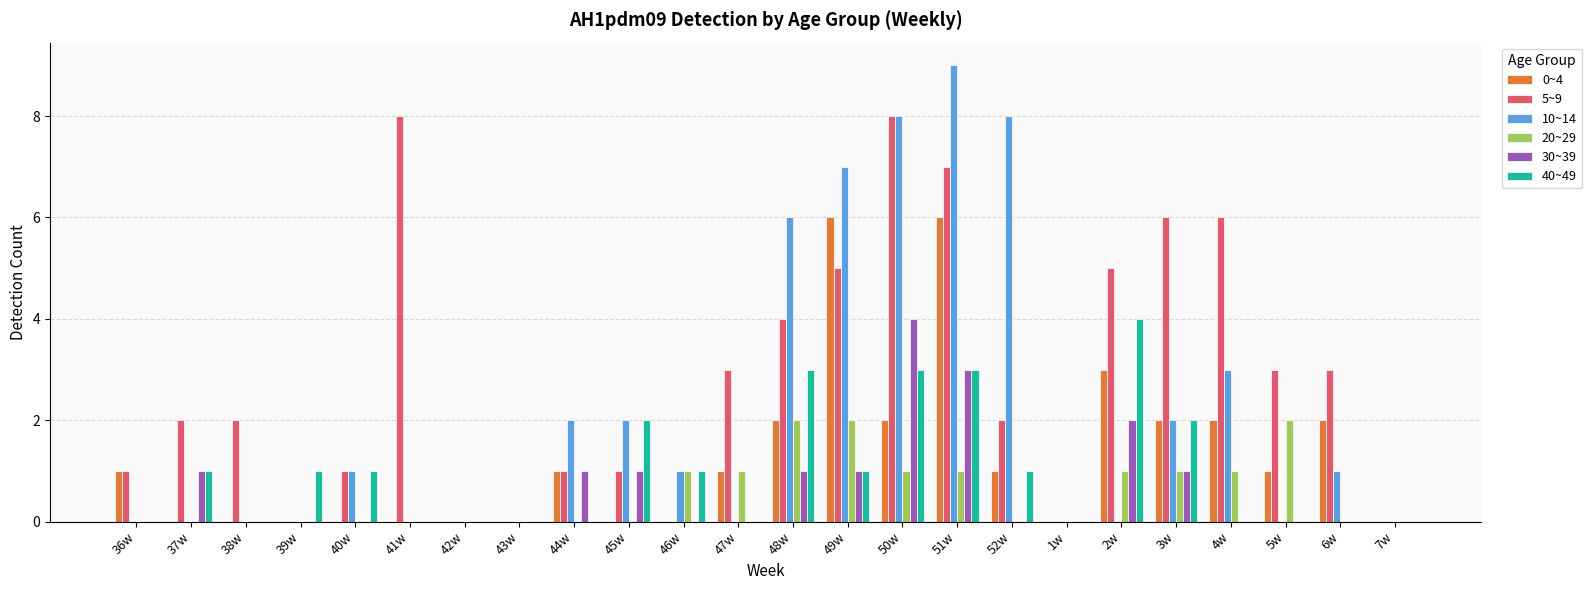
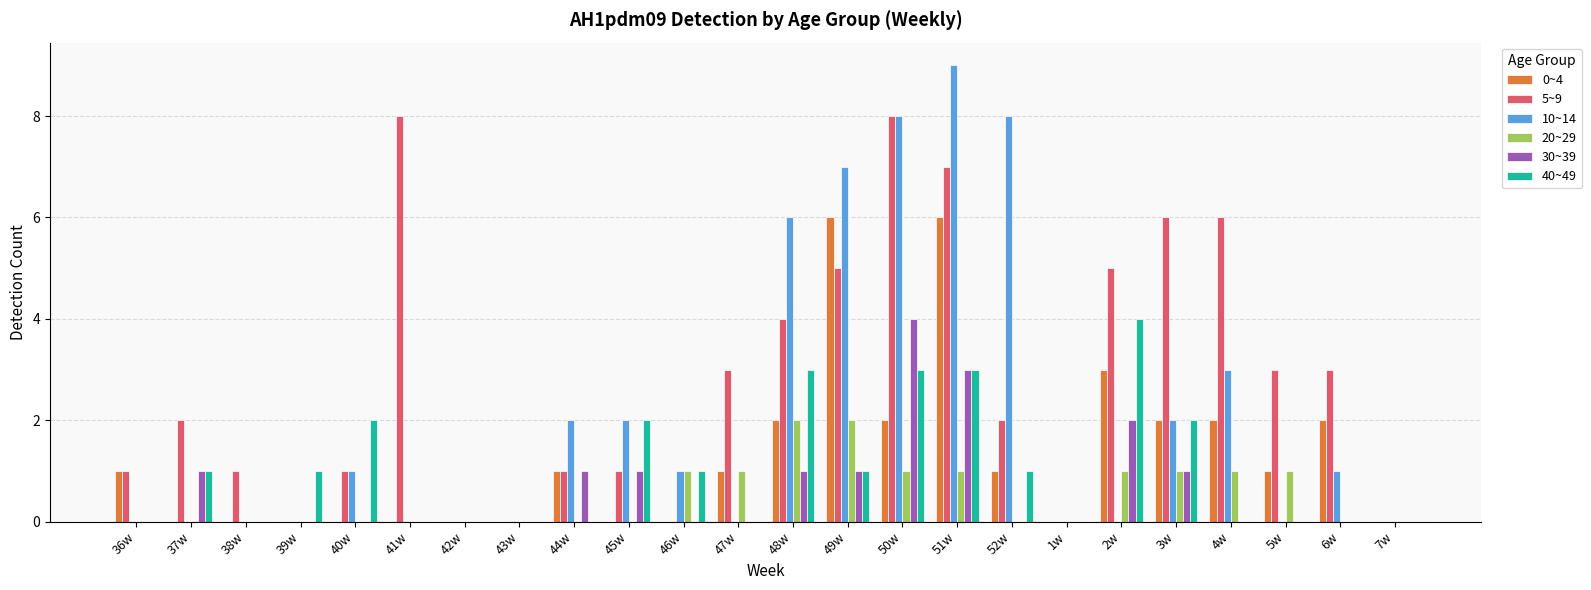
  {
    "0~4": {
      "36w": 1,
      "37w": 0,
      "38w": 0,
      "39w": 0,
      "40w": 0,
      "41w": 0,
      "42w": 0,
      "43w": 0,
      "44w": 1,
      "45w": 0,
      "46w": 0,
      "47w": 1,
      "48w": 2,
      "49w": 6,
      "50w": 2,
      "51w": 6,
      "52w": 1,
      "1w": 0,
      "2w": 3,
      "3w": 2,
      "4w": 2,
      "5w": 1,
      "6w": 2,
      "7w": 0
    },
    "5~9": {
      "36w": 1,
      "37w": 2,
-     "38w": 2,
+     "38w": 1,
      "39w": 0,
      "40w": 1,
      "41w": 8,
      "42w": 0,
      "43w": 0,
      "44w": 1,
      "45w": 1,
      "46w": 0,
      "47w": 3,
      "48w": 4,
      "49w": 5,
      "50w": 8,
      "51w": 7,
      "52w": 2,
      "1w": 0,
      "2w": 5,
      "3w": 6,
      "4w": 6,
      "5w": 3,
      "6w": 3,
      "7w": 0
    },
    "10~14": {
      "36w": 0,
      "37w": 0,
      "38w": 0,
      "39w": 0,
      "40w": 1,
      "41w": 0,
      "42w": 0,
      "43w": 0,
      "44w": 2,
      "45w": 2,
      "46w": 1,
      "47w": 0,
      "48w": 6,
      "49w": 7,
      "50w": 8,
      "51w": 9,
      "52w": 8,
      "1w": 0,
      "2w": 0,
      "3w": 2,
      "4w": 3,
      "5w": 0,
      "6w": 1,
      "7w": 0
    },
    "20~29": {
      "36w": 0,
      "37w": 0,
      "38w": 0,
      "39w": 0,
      "40w": 0,
      "41w": 0,
      "42w": 0,
      "43w": 0,
      "44w": 0,
      "45w": 0,
      "46w": 1,
      "47w": 1,
      "48w": 2,
      "49w": 2,
      "50w": 1,
      "51w": 1,
      "52w": 0,
      "1w": 0,
      "2w": 1,
      "3w": 1,
      "4w": 1,
-     "5w": 2,
+     "5w": 1,
      "6w": 0,
      "7w": 0
    },
    "30~39": {
      "36w": 0,
      "37w": 1,
      "38w": 0,
      "39w": 0,
      "40w": 0,
      "41w": 0,
      "42w": 0,
      "43w": 0,
      "44w": 1,
      "45w": 1,
      "46w": 0,
      "47w": 0,
      "48w": 1,
      "49w": 1,
      "50w": 4,
      "51w": 3,
      "52w": 0,
      "1w": 0,
      "2w": 2,
      "3w": 1,
      "4w": 0,
      "5w": 0,
      "6w": 0,
      "7w": 0
    },
    "40~49": {
      "36w": 0,
      "37w": 1,
      "38w": 0,
      "39w": 1,
-     "40w": 1,
+     "40w": 2,
      "41w": 0,
      "42w": 0,
      "43w": 0,
      "44w": 0,
      "45w": 2,
      "46w": 1,
      "47w": 0,
      "48w": 3,
      "49w": 1,
      "50w": 3,
      "51w": 3,
      "52w": 1,
      "1w": 0,
      "2w": 4,
      "3w": 2,
      "4w": 0,
      "5w": 0,
      "6w": 0,
      "7w": 0
    }
  }
